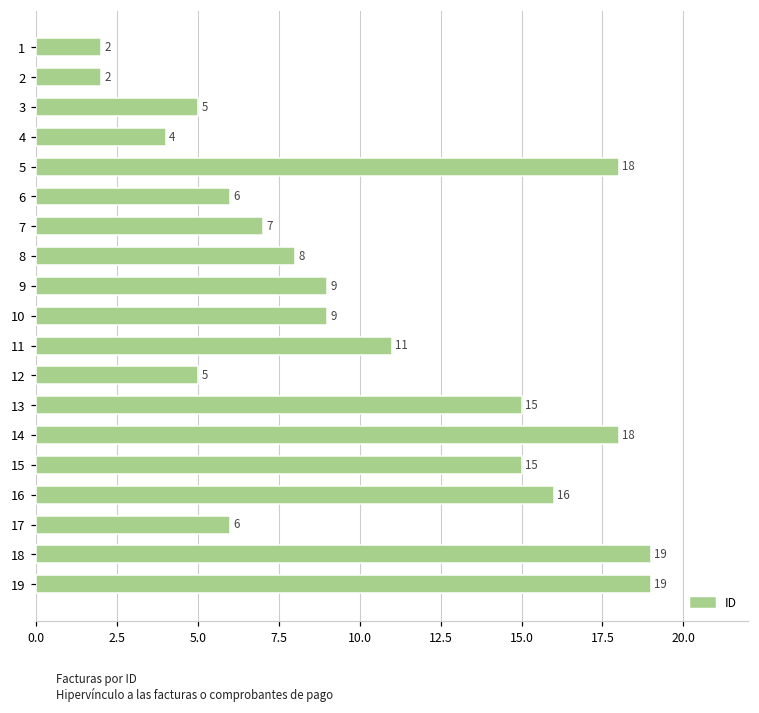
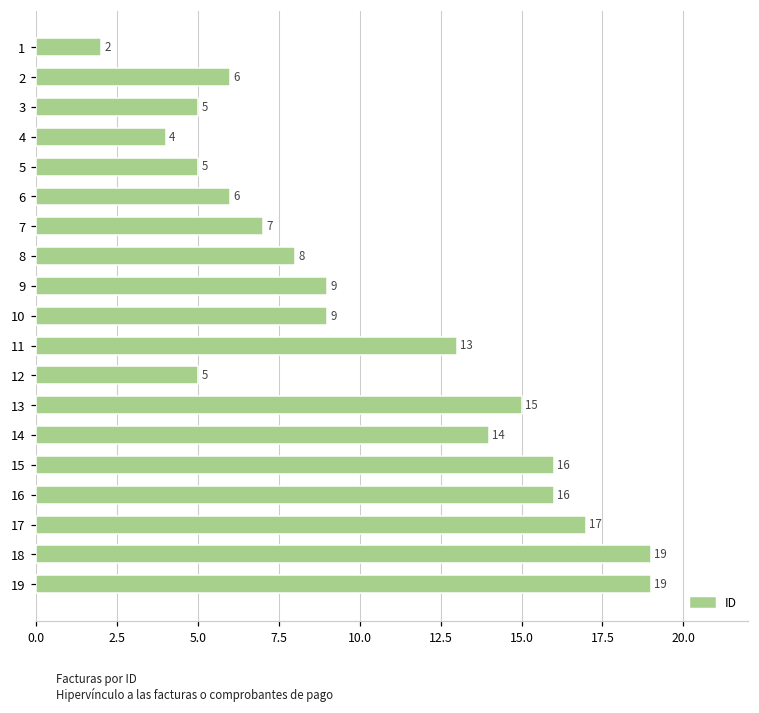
  {
    "1": 2,
-   "2": 2,
+   "2": 6,
    "3": 5,
    "4": 4,
-   "5": 18,
+   "5": 5,
    "6": 6,
    "7": 7,
    "8": 8,
    "9": 9,
    "10": 9,
-   "11": 11,
+   "11": 13,
    "12": 5,
    "13": 15,
-   "14": 18,
-   "15": 15,
+   "14": 14,
+   "15": 16,
    "16": 16,
-   "17": 6,
+   "17": 17,
    "18": 19,
    "19": 19
  }
